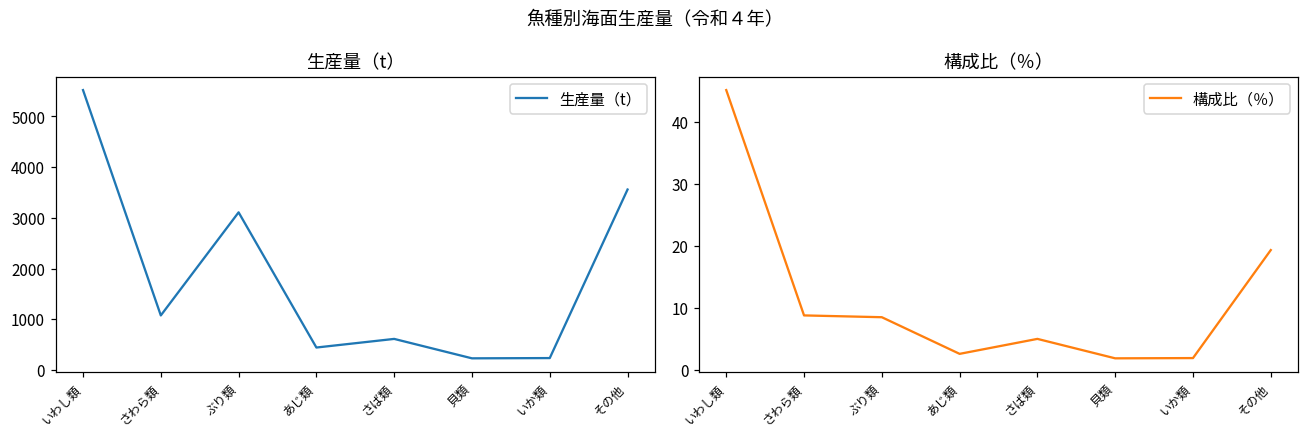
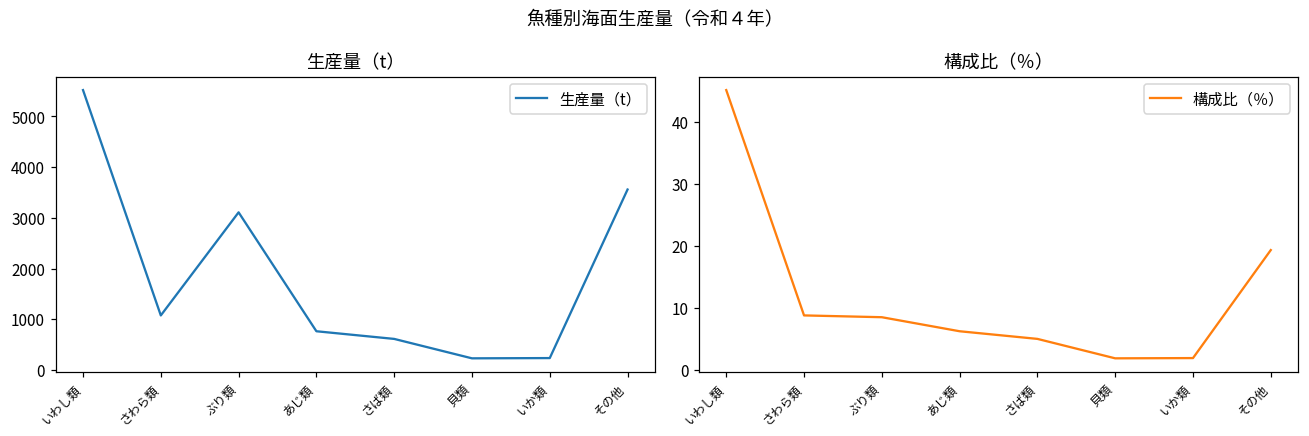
  {
    "生産量（t）": {
      "いわし類": 5500,
      "さわら類": 1100,
      "ぶり類": 3100,
-     "あじ類": 400,
+     "あじ類": 800,
      "さば類": 600,
      "貝類": 200,
      "いか類": 200,
      "その他": 3600
    },
    "構成比（％）": {
      "いわし類": 45,
      "さわら類": 9,
      "ぶり類": 8,
-     "あじ類": 3,
+     "あじ類": 6,
      "さば類": 5,
      "貝類": 2,
      "いか類": 2,
      "その他": 19
    }
  }
